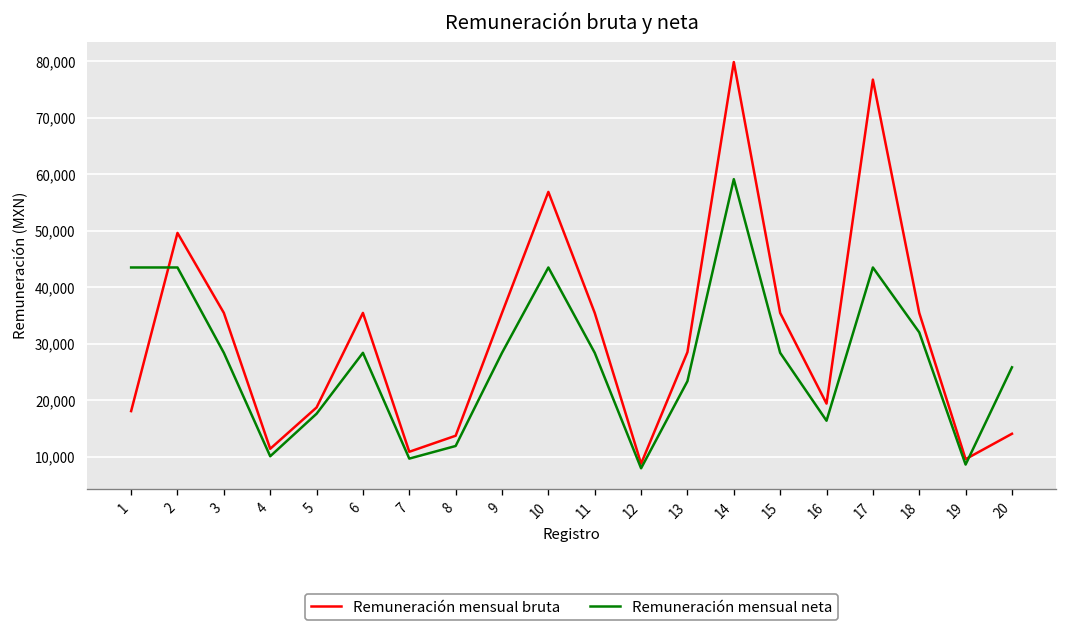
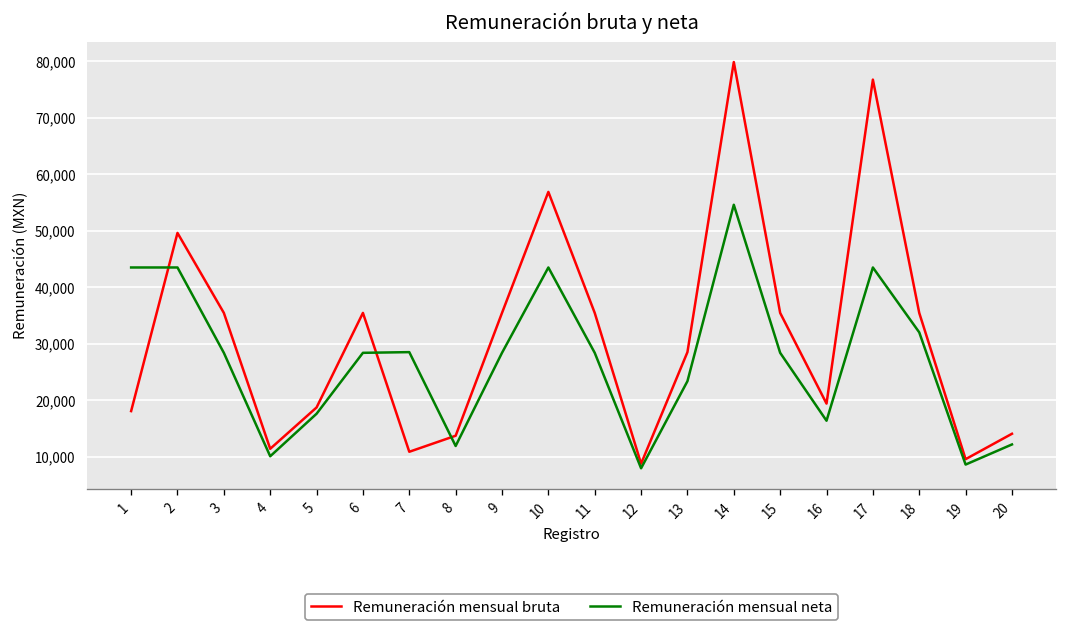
  {
    "Remuneración mensual bruta": {
      "1": "18,000",
      "2": "50,000",
      "3": "35,000",
      "4": "11,000",
      "5": "19,000",
      "6": "35,000",
      "7": "11,000",
      "8": "14,000",
      "9": "35,000",
      "10": "57,000",
      "11": "35,000",
      "12": "9,000",
      "13": "28,000",
      "14": "80,000",
      "15": "35,000",
      "16": "19,000",
      "17": "77,000",
      "18": "35,000",
      "19": "10,000",
      "20": "14,000"
    },
    "Remuneración mensual neta": {
      "1": "43,000",
      "2": "43,000",
      "3": "28,000",
      "4": "10,000",
      "5": "18,000",
      "6": "28,000",
-     "7": "10,000",
+     "7": "28,000",
      "8": "12,000",
      "9": "28,000",
      "10": "43,000",
      "11": "28,000",
      "12": "8,000",
      "13": "23,000",
-     "14": "59,000",
+     "14": "55,000",
      "15": "28,000",
      "16": "16,000",
      "17": "43,000",
      "18": "32,000",
      "19": "9,000",
-     "20": "26,000"
+     "20": "12,000"
    }
  }
